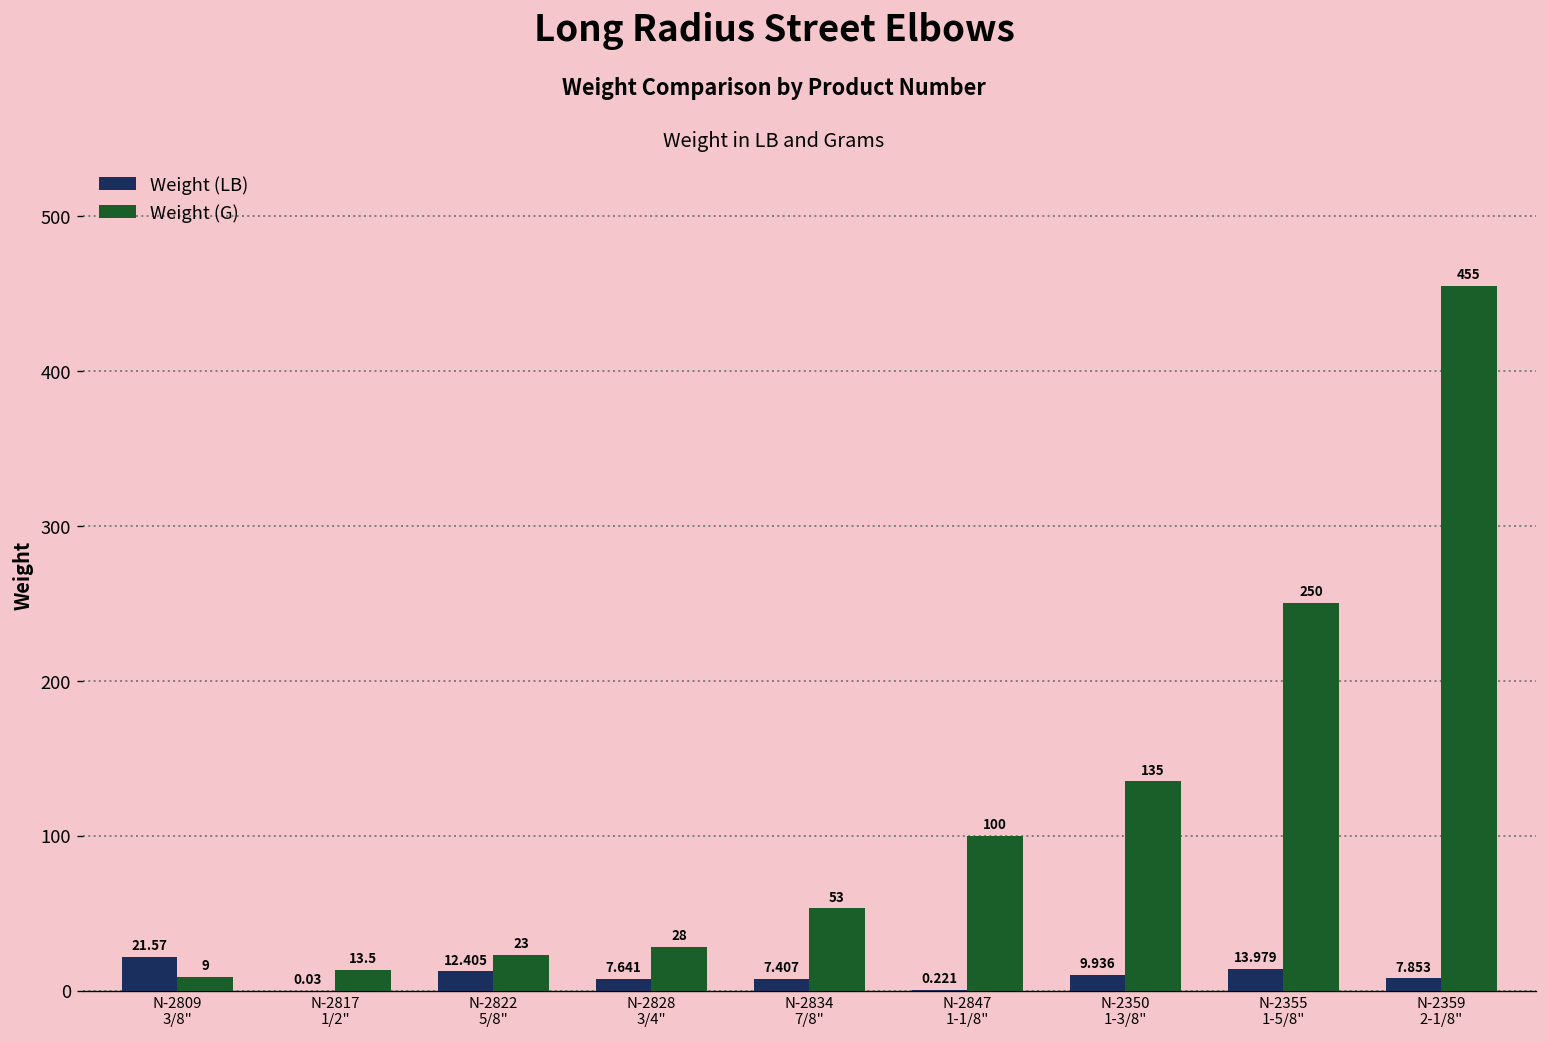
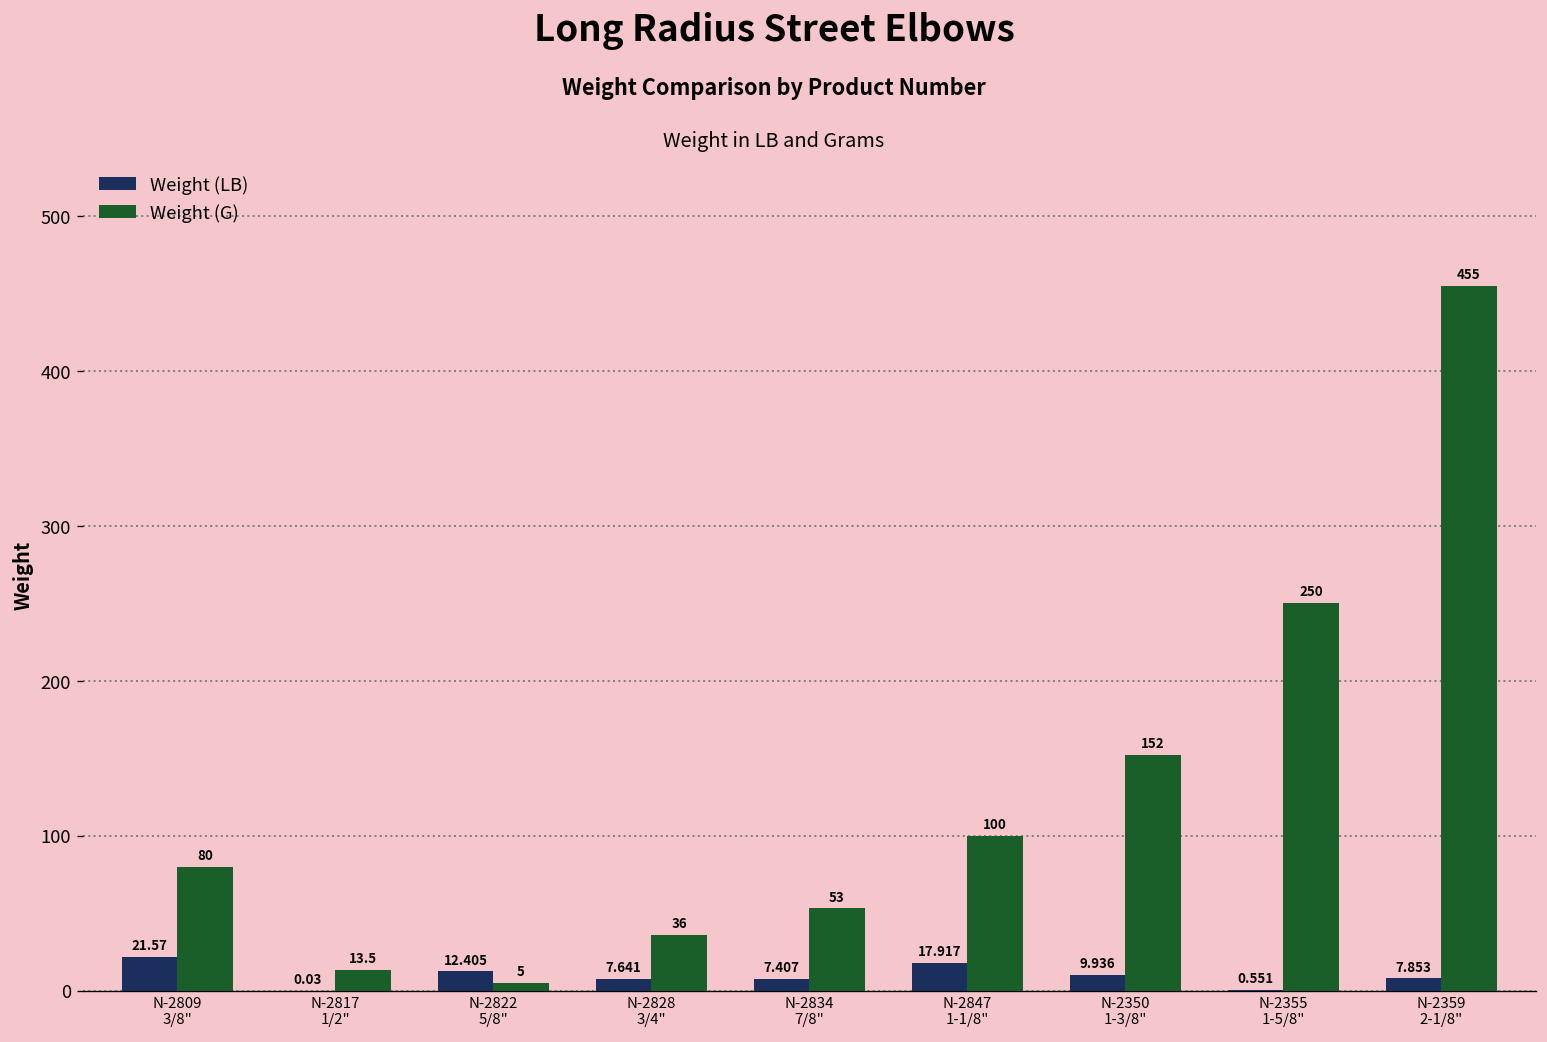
  {
    "Weight (LB)": {
      "N-2809 3/8\"": 21.57,
      "N-2817 1/2\"": 0.03,
      "N-2822 5/8\"": 12.405,
      "N-2828 3/4\"": 7.641,
      "N-2834 7/8\"": 7.407,
-     "N-2847 1-1/8\"": 0.221,
+     "N-2847 1-1/8\"": 17.917,
      "N-2350 1-3/8\"": 9.936,
-     "N-2355 1-5/8\"": 13.979,
+     "N-2355 1-5/8\"": 0.551,
      "N-2359 2-1/8\"": 7.853
    },
    "Weight (G)": {
-     "N-2809 3/8\"": 9,
+     "N-2809 3/8\"": 80,
      "N-2817 1/2\"": 13.5,
-     "N-2822 5/8\"": 23,
-     "N-2828 3/4\"": 28,
+     "N-2822 5/8\"": 5,
+     "N-2828 3/4\"": 36,
      "N-2834 7/8\"": 53,
      "N-2847 1-1/8\"": 100,
-     "N-2350 1-3/8\"": 135,
+     "N-2350 1-3/8\"": 152,
      "N-2355 1-5/8\"": 250,
      "N-2359 2-1/8\"": 455
    }
  }
